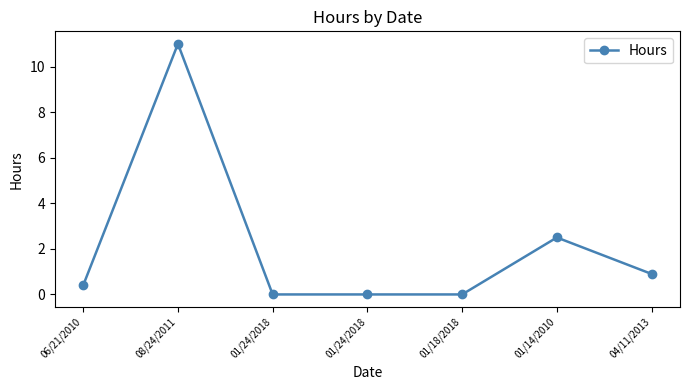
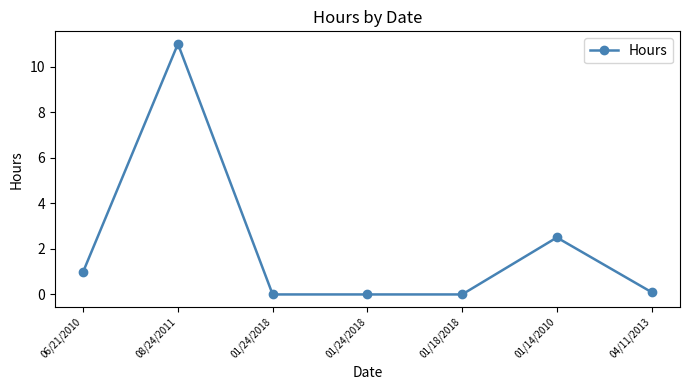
  {
-   "06/21/2010": 0.4,
+   "06/21/2010": 1.0,
    "08/24/2011": 11.0,
    "01/18/2018": 0.0,
    "01/14/2010": 2.5,
-   "04/11/2013": 0.9
+   "04/11/2013": 0.1
  }
